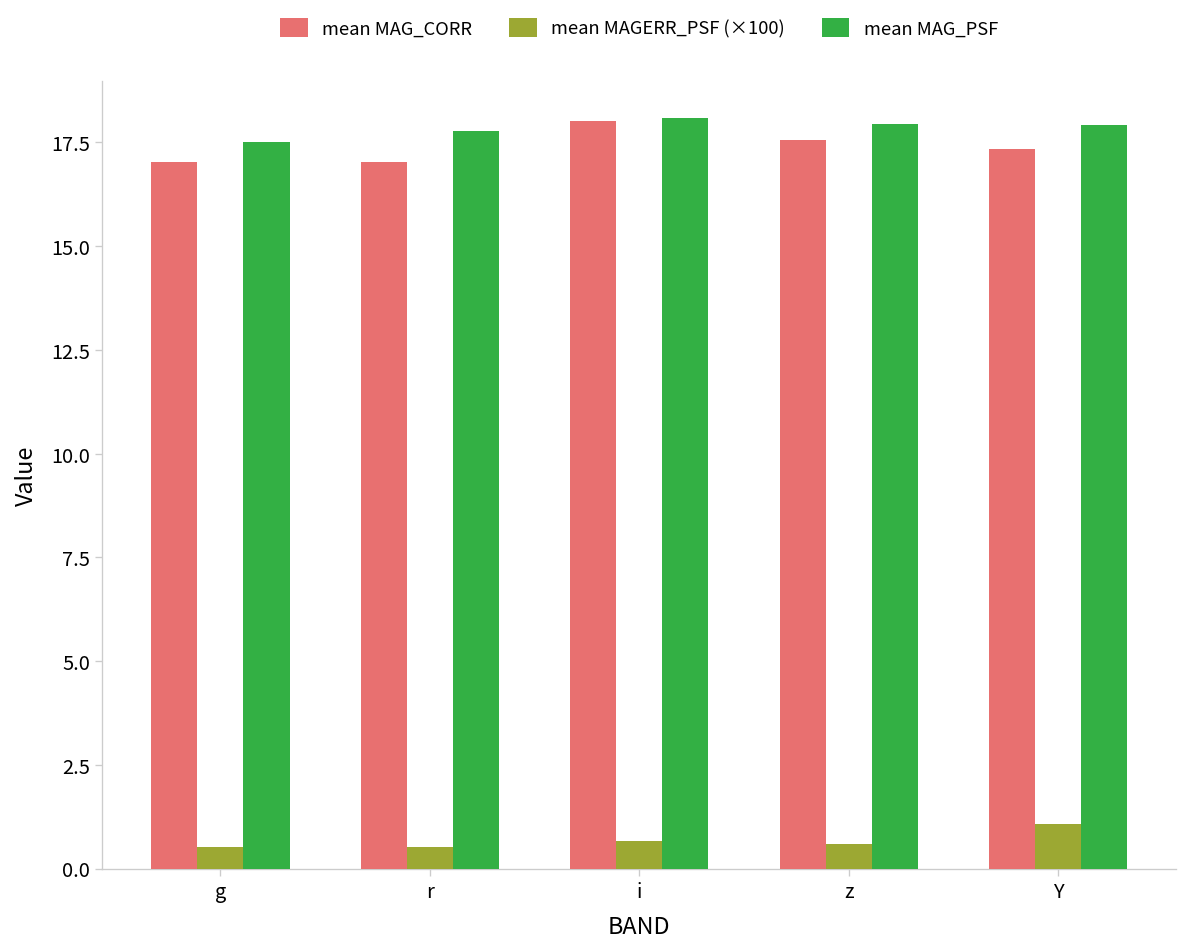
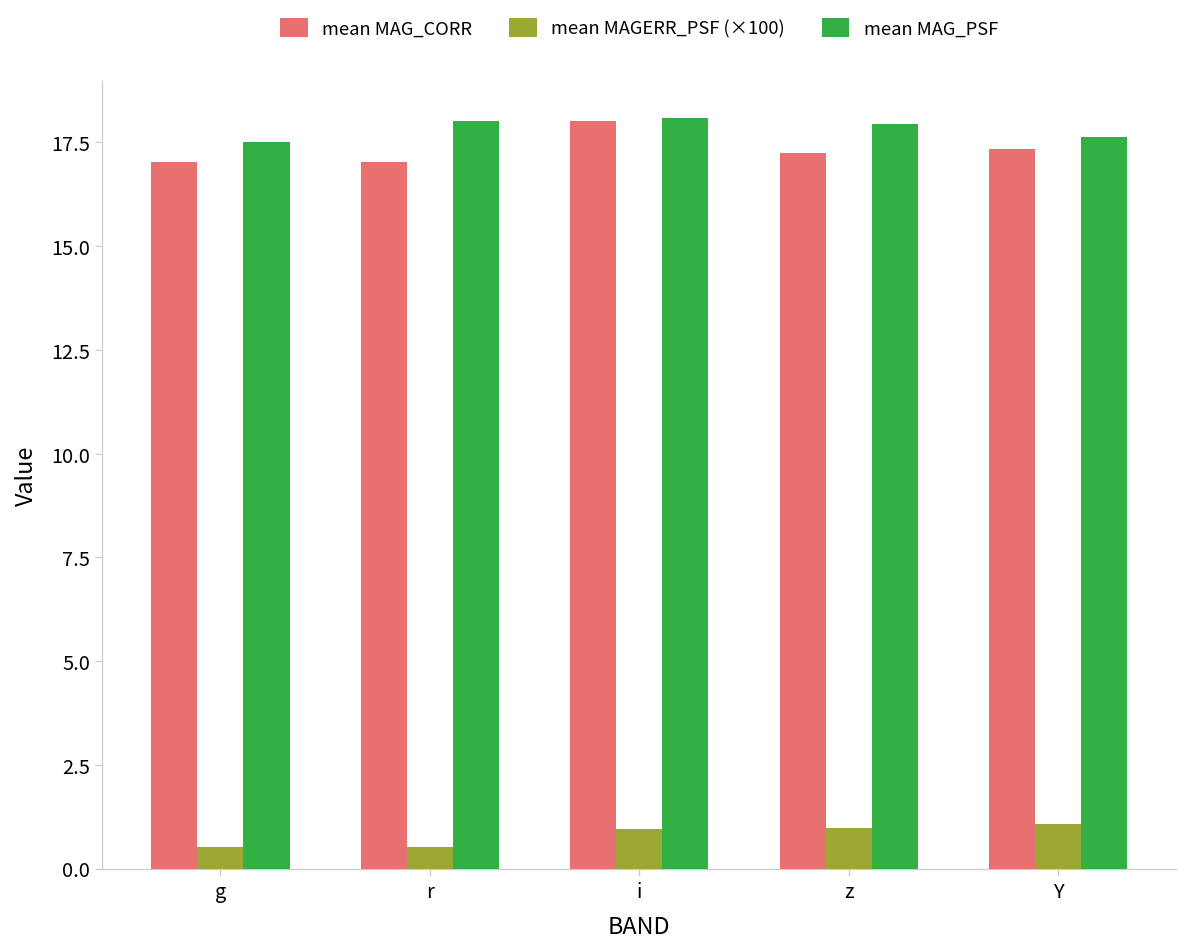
  {
    "mean MAG_CORR": {
      "g": 17.0,
      "r": 17.0,
      "i": 18.0,
-     "z": 17.6,
+     "z": 17.2,
      "Y": 17.3
    },
    "mean MAGERR_PSF (×100)": {
      "g": 0.5,
      "r": 0.5,
-     "i": 0.7,
-     "z": 0.6,
+     "i": 1.0,
+     "z": 1.0,
      "Y": 1.1
    },
    "mean MAG_PSF": {
      "g": 17.5,
-     "r": 17.8,
+     "r": 18.0,
      "i": 18.1,
      "z": 17.9,
-     "Y": 17.9
+     "Y": 17.6
    }
  }
